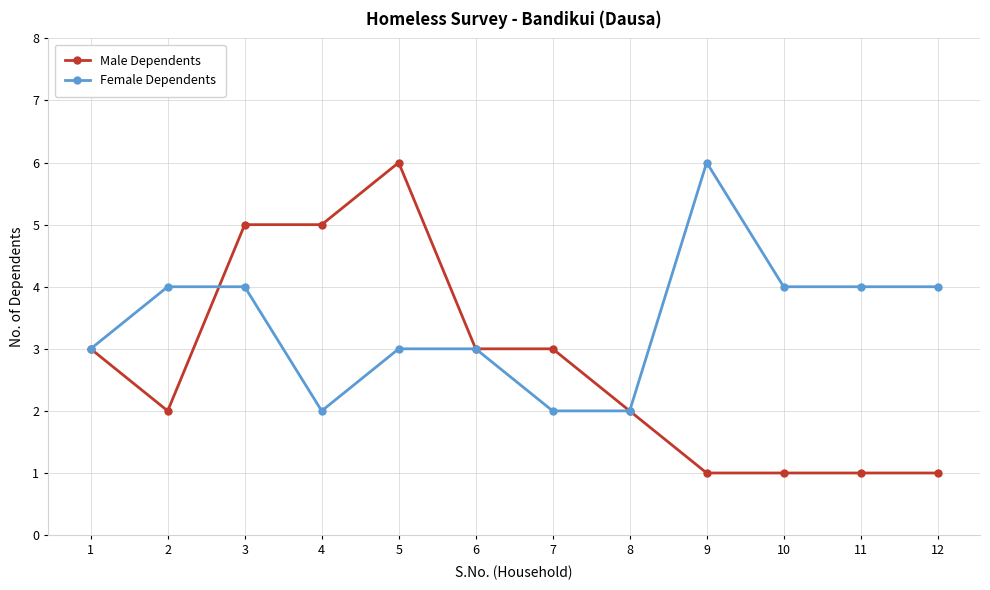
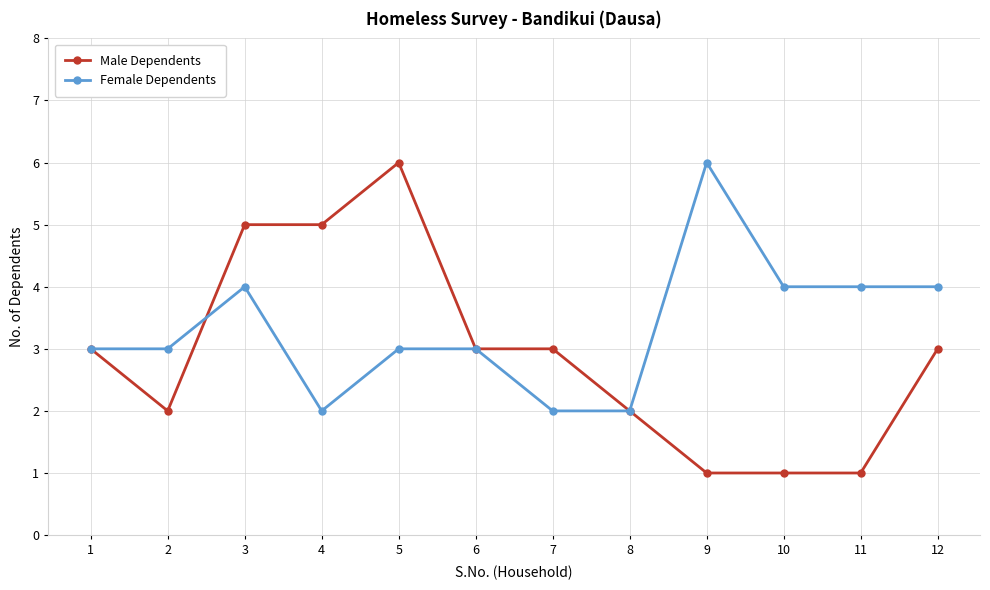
  {
    "Male Dependents": {
      "2": 2,
      "3": 5,
      "4": 5,
      "5": 6,
      "7": 3,
      "9": 1,
      "10": 1,
      "11": 1,
-     "12": 1
+     "12": 3
    },
    "Female Dependents": {
-     "2": 4,
+     "2": 3,
      "3": 4,
      "4": 2,
      "5": 3,
      "7": 2,
      "9": 6,
      "10": 4,
      "11": 4,
      "12": 4
    }
  }
